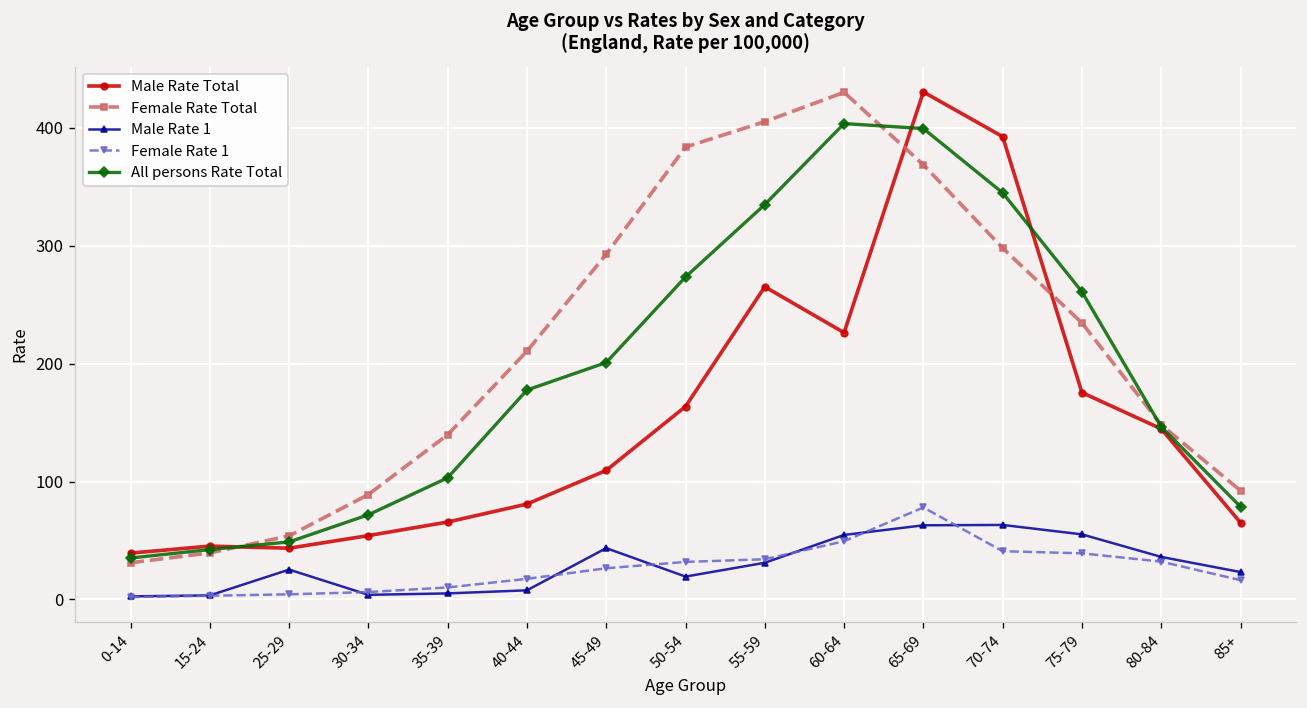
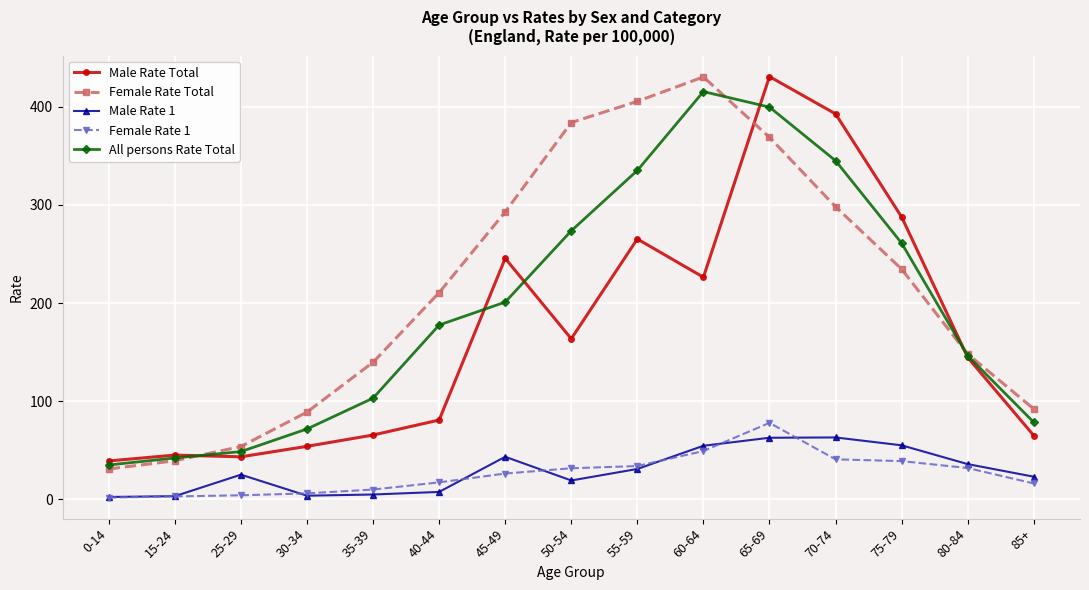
  {
    "Male Rate Total": {
      "0-14": 40,
      "15-24": 50,
      "25-29": 40,
      "30-34": 50,
      "35-39": 70,
      "40-44": 80,
-     "45-49": 110,
+     "45-49": 250,
      "50-54": 160,
      "55-59": 270,
      "60-64": 230,
      "65-69": 430,
      "70-74": 390,
-     "75-79": 180,
+     "75-79": 290,
      "85+": 70
    },
    "Female Rate Total": {
      "0-14": 30,
      "15-24": 40,
      "25-29": 50,
      "30-34": 90,
      "35-39": 140,
      "40-44": 210,
      "45-49": 290,
      "50-54": 380,
      "55-59": 410,
      "60-64": 430,
      "65-69": 370,
      "70-74": 300,
      "75-79": 230,
      "85+": 90
    },
    "Male Rate 1": {
      "25-29": 30,
      "35-39": 10,
      "40-44": 10,
      "45-49": 40,
      "50-54": 20,
      "55-59": 30,
      "60-64": 50,
      "65-69": 60,
      "70-74": 60,
      "75-79": 60,
      "80-84": 40,
      "85+": 20
    },
    "Female Rate 1": {
      "25-29": 0,
      "35-39": 10,
      "40-44": 20,
      "45-49": 30,
      "50-54": 30,
      "55-59": 30,
      "60-64": 50,
      "65-69": 80,
      "70-74": 40,
      "75-79": 40,
      "80-84": 30,
      "85+": 20
    },
    "All persons Rate Total": {
      "0-14": 40,
      "15-24": 40,
      "25-29": 50,
      "30-34": 70,
      "35-39": 100,
      "40-44": 180,
      "45-49": 200,
      "50-54": 270,
      "55-59": 340,
-     "60-64": 400,
+     "60-64": 420,
      "65-69": 400,
      "70-74": 340,
      "75-79": 260,
      "85+": 80
    }
  }
